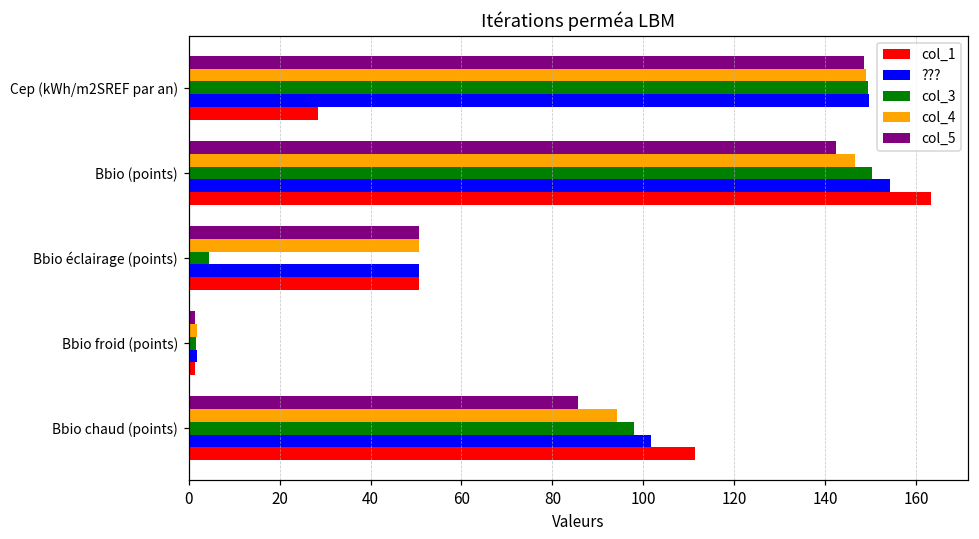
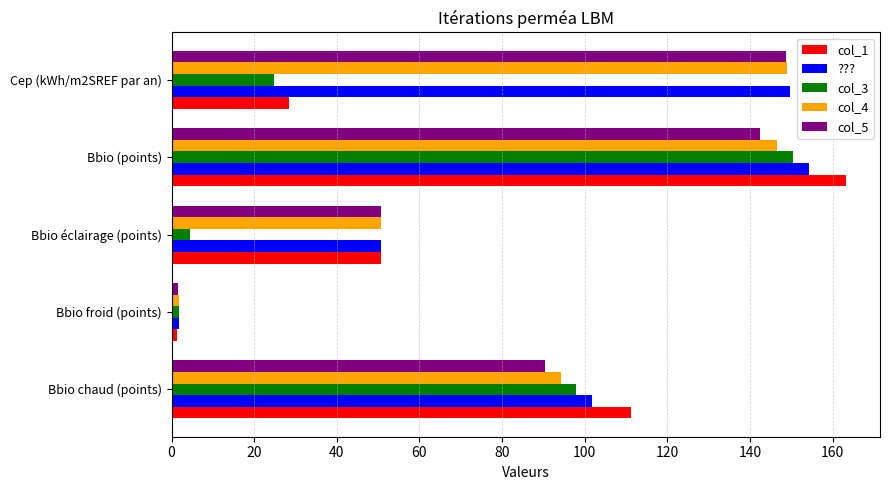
  {
    "col_1": {
      "Cep (kWh/m2SREF par an)": 29,
      "Bbio (points)": 163,
      "Bbio éclairage (points)": 51,
      "Bbio froid (points)": 1,
      "Bbio chaud (points)": 111
    },
    "???": {
      "Cep (kWh/m2SREF par an)": 150,
      "Bbio (points)": 154,
      "Bbio éclairage (points)": 51,
      "Bbio froid (points)": 2,
      "Bbio chaud (points)": 102
    },
    "col_3": {
-     "Cep (kWh/m2SREF par an)": 149,
+     "Cep (kWh/m2SREF par an)": 25,
      "Bbio (points)": 150,
      "Bbio éclairage (points)": 4,
      "Bbio froid (points)": 2,
      "Bbio chaud (points)": 98
    },
    "col_4": {
      "Cep (kWh/m2SREF par an)": 149,
      "Bbio (points)": 147,
      "Bbio éclairage (points)": 51,
      "Bbio froid (points)": 2,
      "Bbio chaud (points)": 94
    },
    "col_5": {
      "Cep (kWh/m2SREF par an)": 149,
      "Bbio (points)": 142,
      "Bbio éclairage (points)": 51,
      "Bbio froid (points)": 1,
-     "Bbio chaud (points)": 86
+     "Bbio chaud (points)": 90
    }
  }
